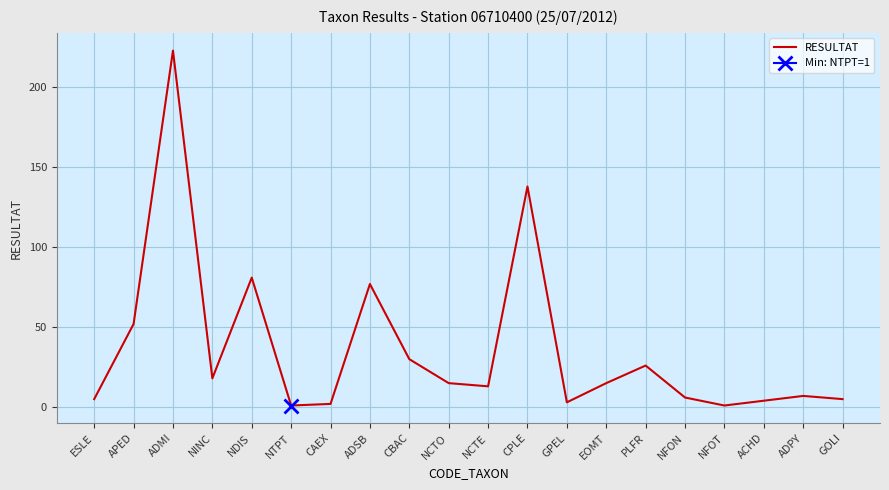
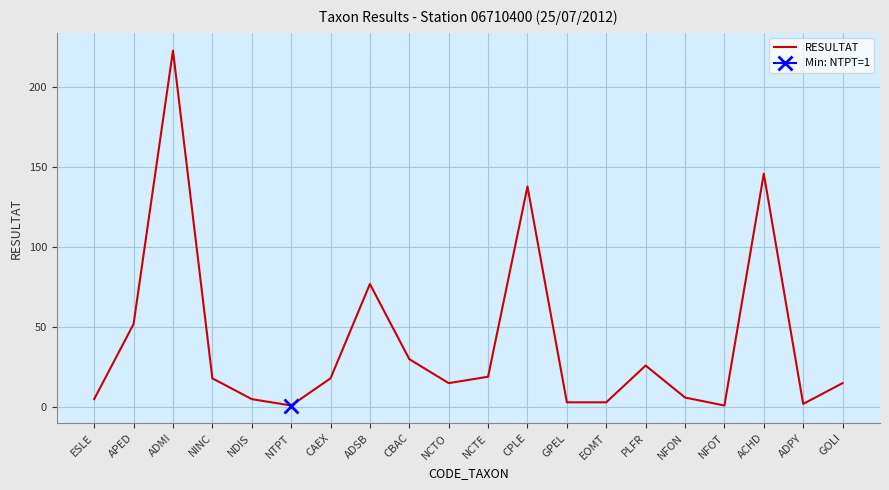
  {
    "RESULTAT": {
      "ESLE": 5,
      "APED": 52,
      "ADMI": 223,
      "NINC": 18,
-     "NDIS": 81,
-     "CAEX": 2,
+     "NDIS": 5,
+     "CAEX": 18,
      "ADSB": 77,
      "CBAC": 30,
      "NCTO": 15,
-     "NCTE": 13,
+     "NCTE": 19,
      "CPLE": 138,
      "GPEL": 3,
-     "EOMT": 15,
+     "EOMT": 3,
      "PLFR": 26,
      "NFON": 6,
      "NFOT": 1,
-     "ACHD": 4,
-     "ADPY": 7,
-     "GOLI": 5
+     "ACHD": 146,
+     "ADPY": 2,
+     "GOLI": 15
    }
  }
